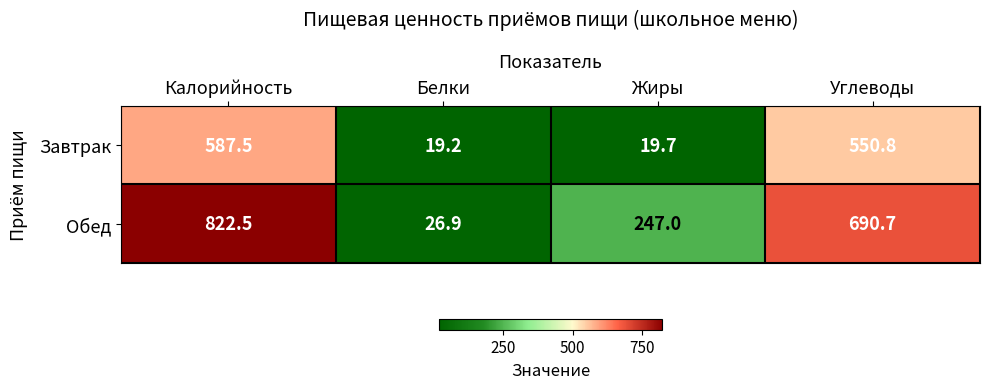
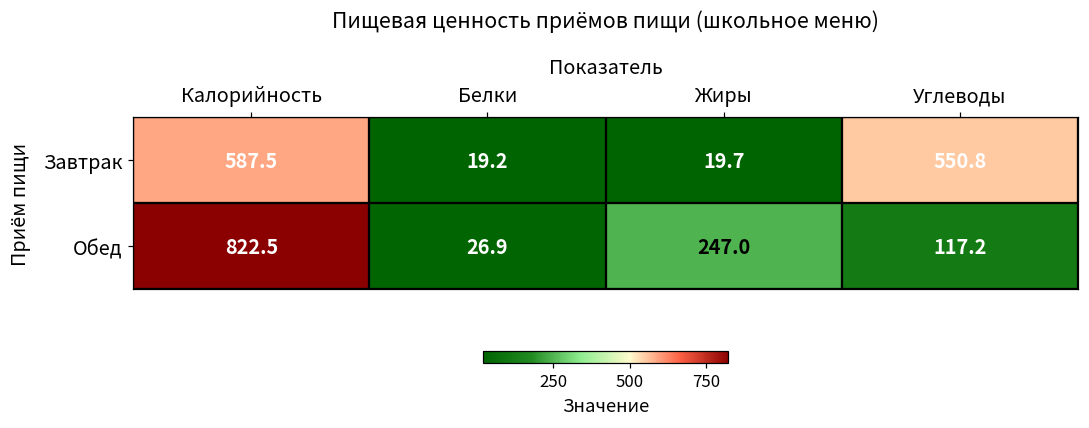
  {
    "Завтрак": {
      "Калорийность": 587.5,
      "Белки": 19.2,
      "Жиры": 19.7,
      "Углеводы": 550.8
    },
    "Обед": {
      "Калорийность": 822.5,
      "Белки": 26.9,
      "Жиры": 247.0,
-     "Углеводы": 690.7
+     "Углеводы": 117.2
    }
  }
